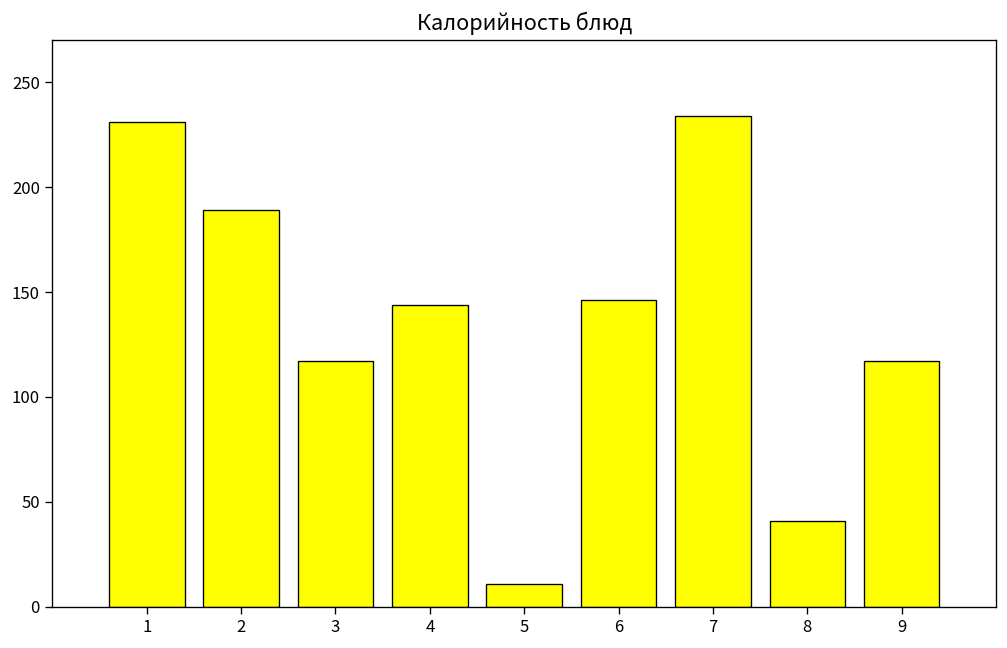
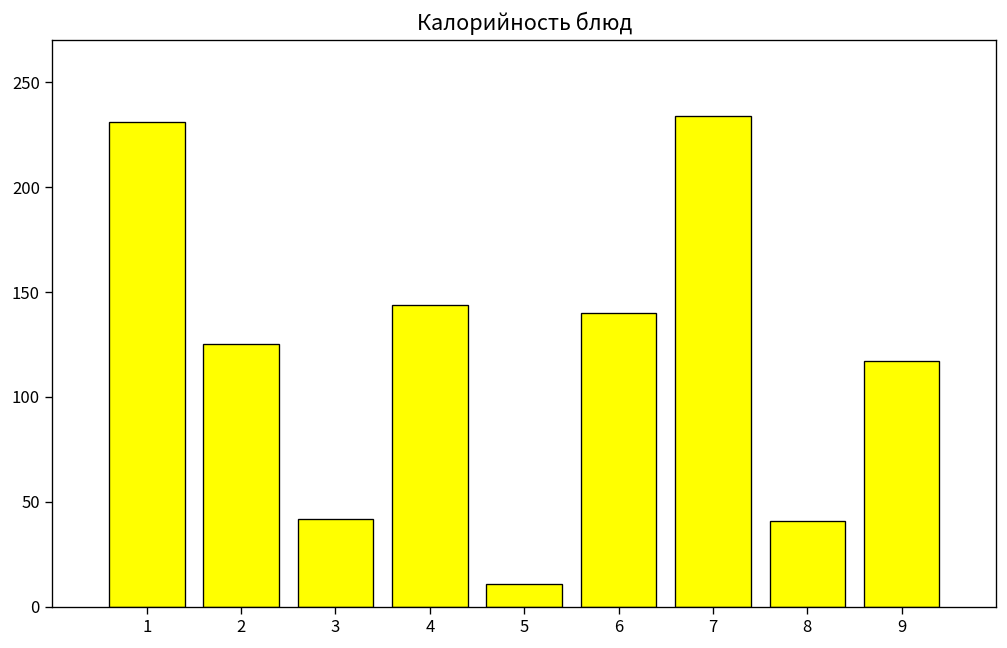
  {
    "1": 231,
-   "2": 189,
-   "3": 117,
+   "2": 125,
+   "3": 42,
    "4": 144,
    "5": 11,
-   "6": 146,
+   "6": 140,
    "7": 234,
    "8": 41,
    "9": 117
  }
